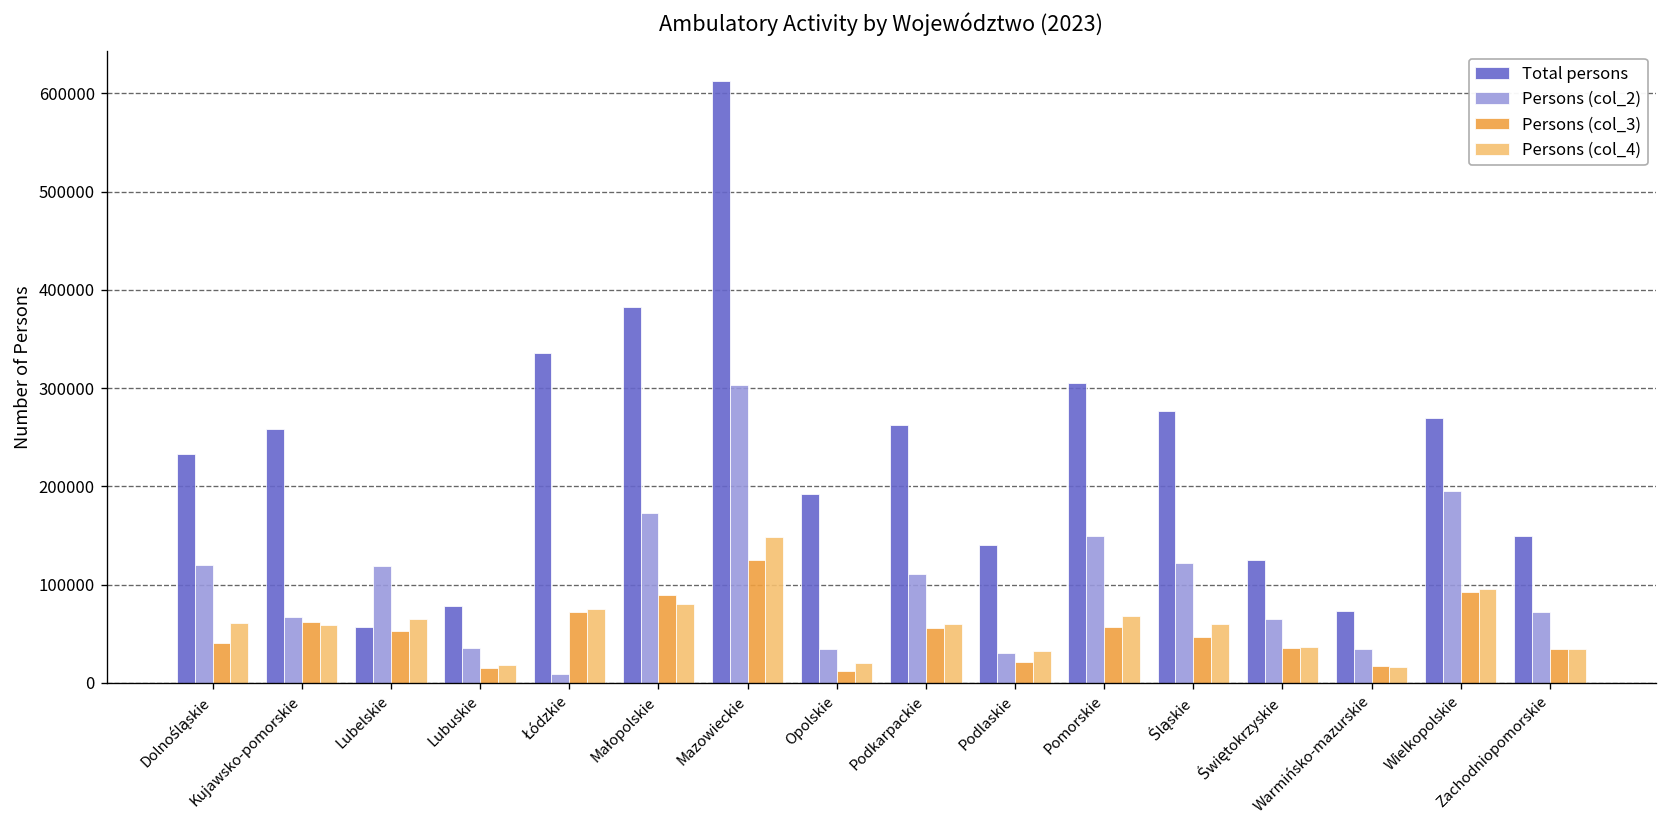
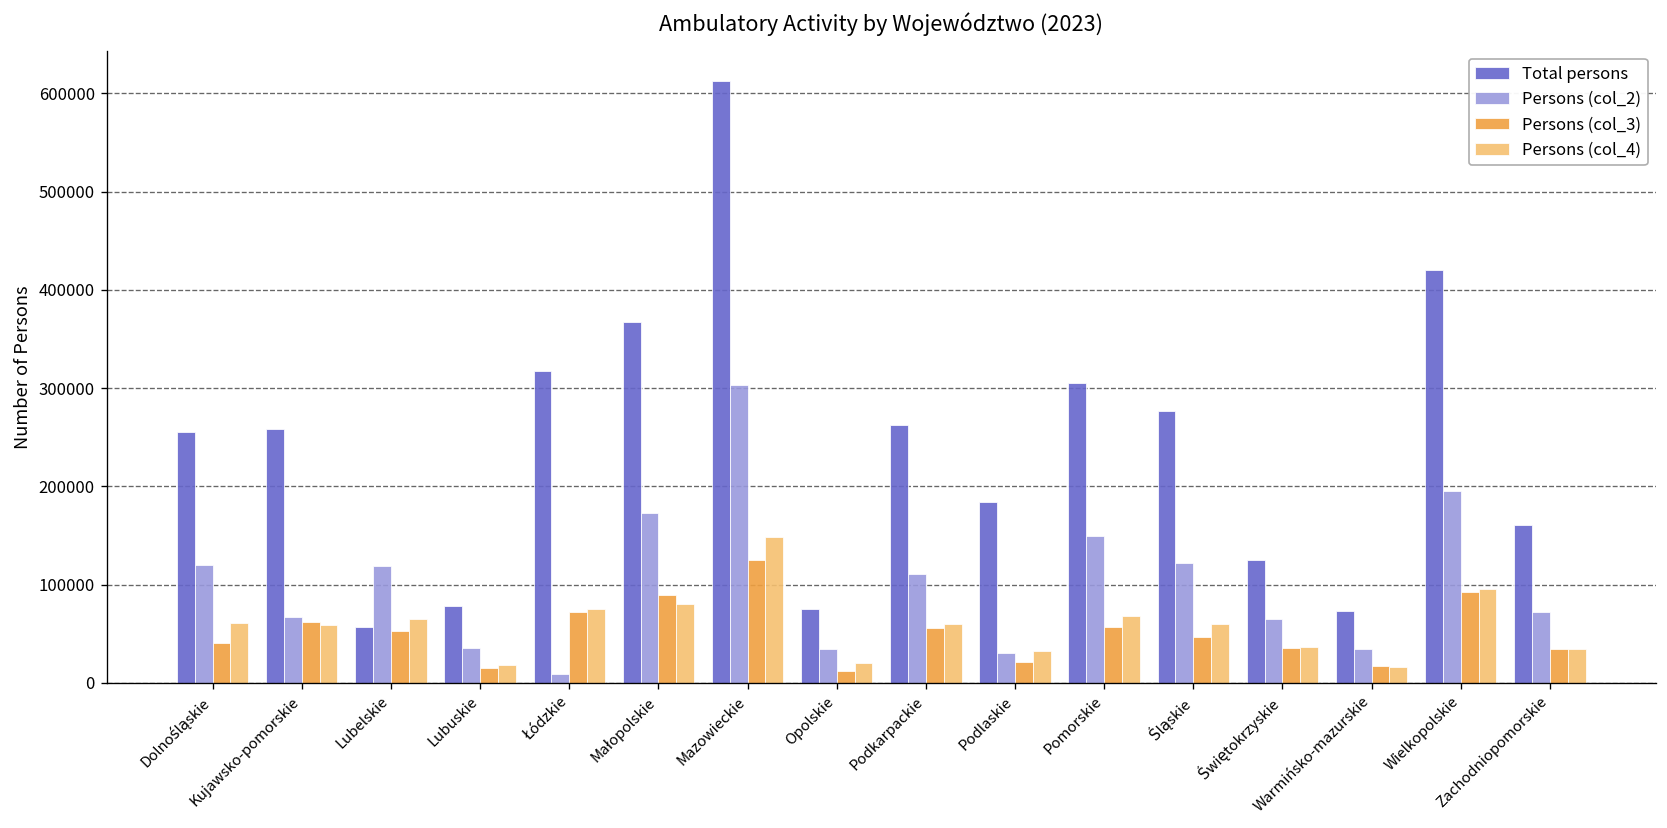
  {
    "Total persons": {
-     "Dolnośląskie": 230000,
+     "Dolnośląskie": 260000,
      "Kujawsko-pomorskie": 260000,
      "Lubelskie": 60000,
      "Lubuskie": 80000,
-     "Łódzkie": 340000,
-     "Małopolskie": 380000,
+     "Łódzkie": 320000,
+     "Małopolskie": 370000,
      "Mazowieckie": 610000,
-     "Opolskie": 190000,
+     "Opolskie": 80000,
      "Podkarpackie": 260000,
-     "Podlaskie": 140000,
+     "Podlaskie": 180000,
      "Pomorskie": 300000,
      "Śląskie": 280000,
      "Świętokrzyskie": 120000,
      "Warmińsko-mazurskie": 70000,
-     "Wielkopolskie": 270000,
-     "Zachodniopomorskie": 150000
+     "Wielkopolskie": 420000,
+     "Zachodniopomorskie": 160000
    },
    "Persons (col_2)": {
      "Dolnośląskie": 120000,
      "Kujawsko-pomorskie": 70000,
      "Lubelskie": 120000,
      "Lubuskie": 40000,
      "Łódzkie": 10000,
      "Małopolskie": 170000,
      "Mazowieckie": 300000,
      "Opolskie": 30000,
      "Podkarpackie": 110000,
      "Podlaskie": 30000,
      "Pomorskie": 150000,
      "Śląskie": 120000,
      "Świętokrzyskie": 70000,
      "Warmińsko-mazurskie": 30000,
      "Wielkopolskie": 200000,
      "Zachodniopomorskie": 70000
    }
  }
